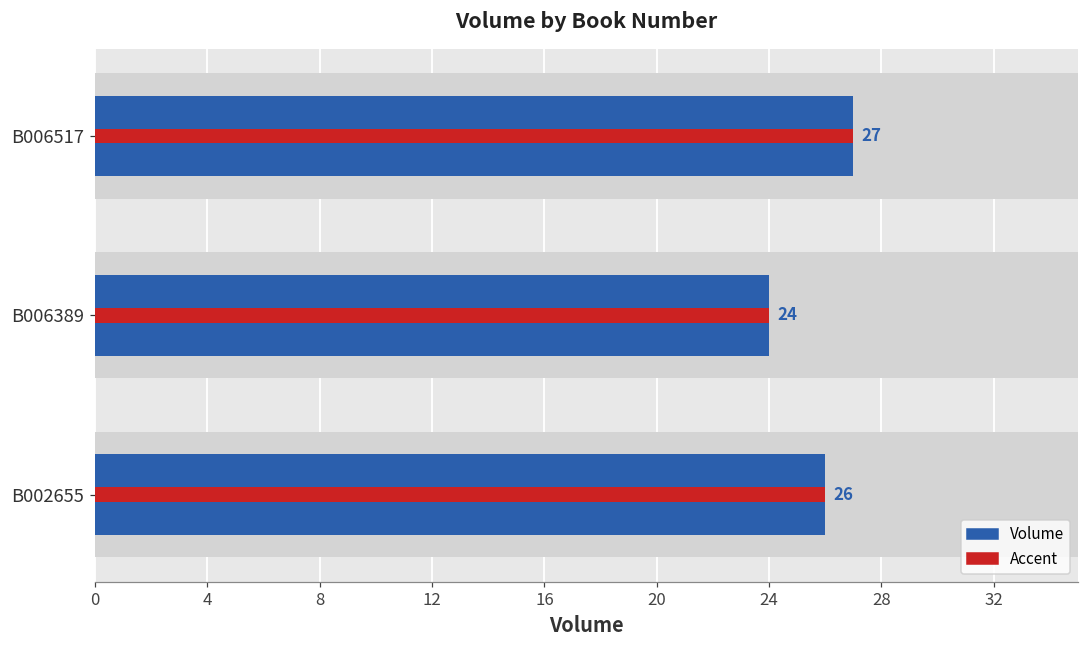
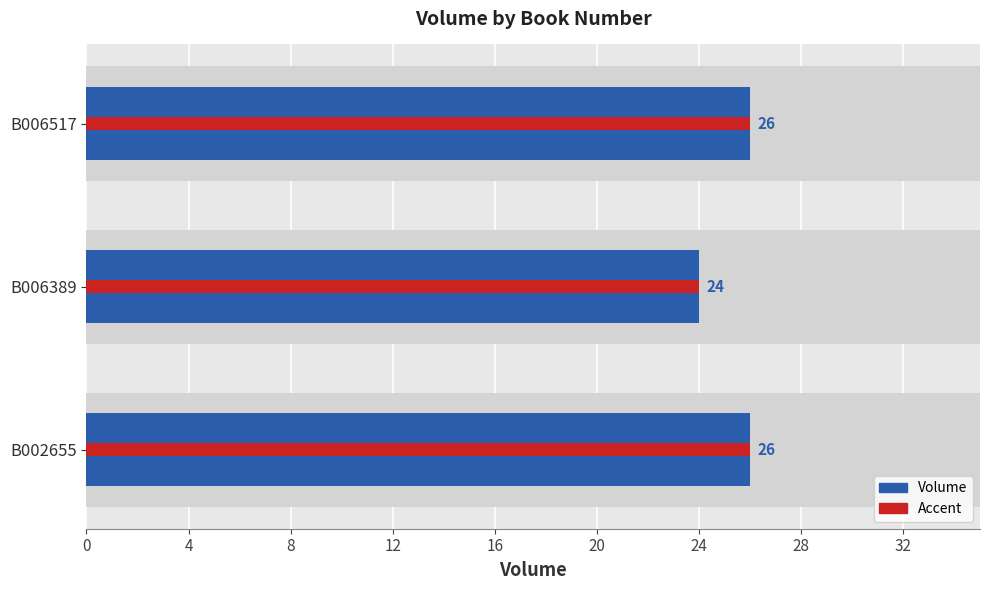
  {
    "Volume": {
-     "B006517": 27
+     "B006517": 26
    }
  }
